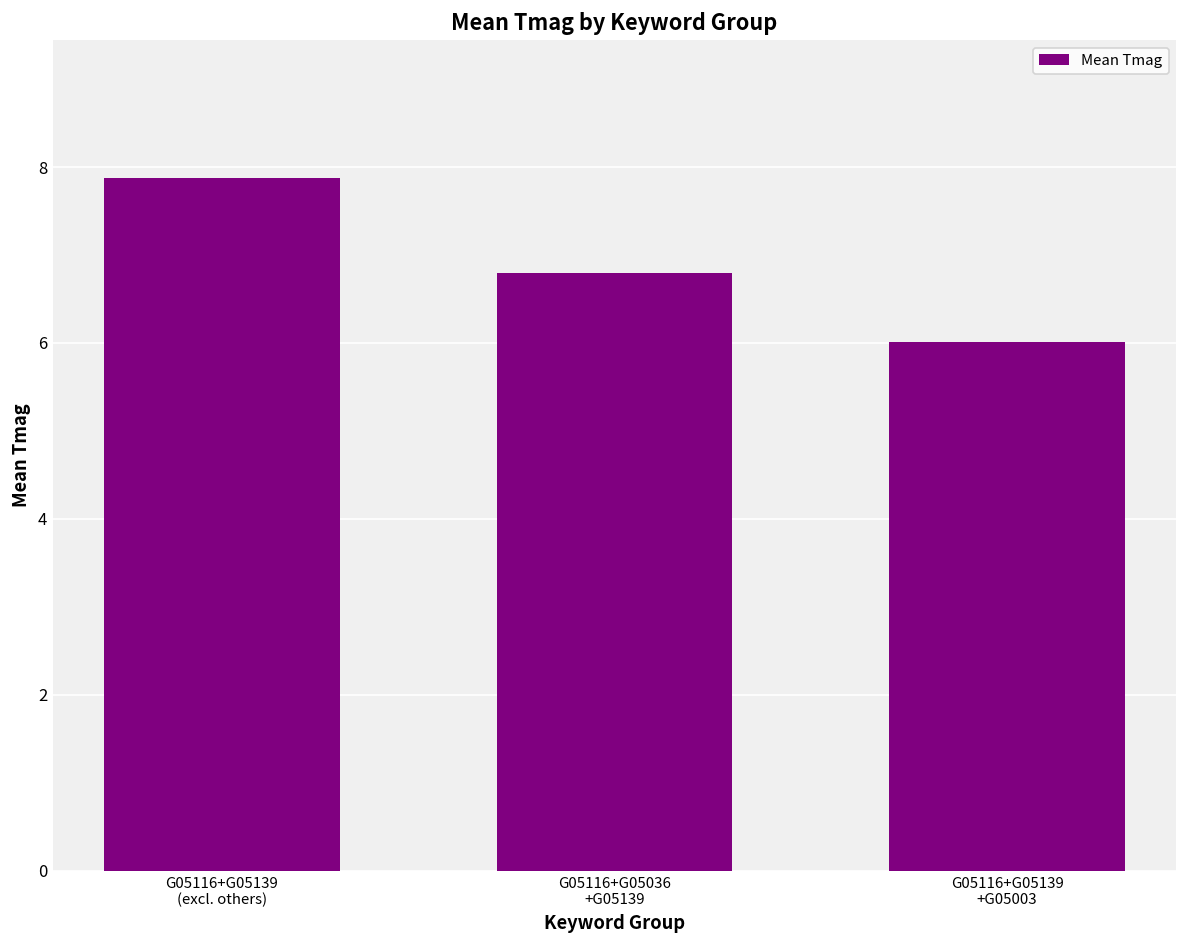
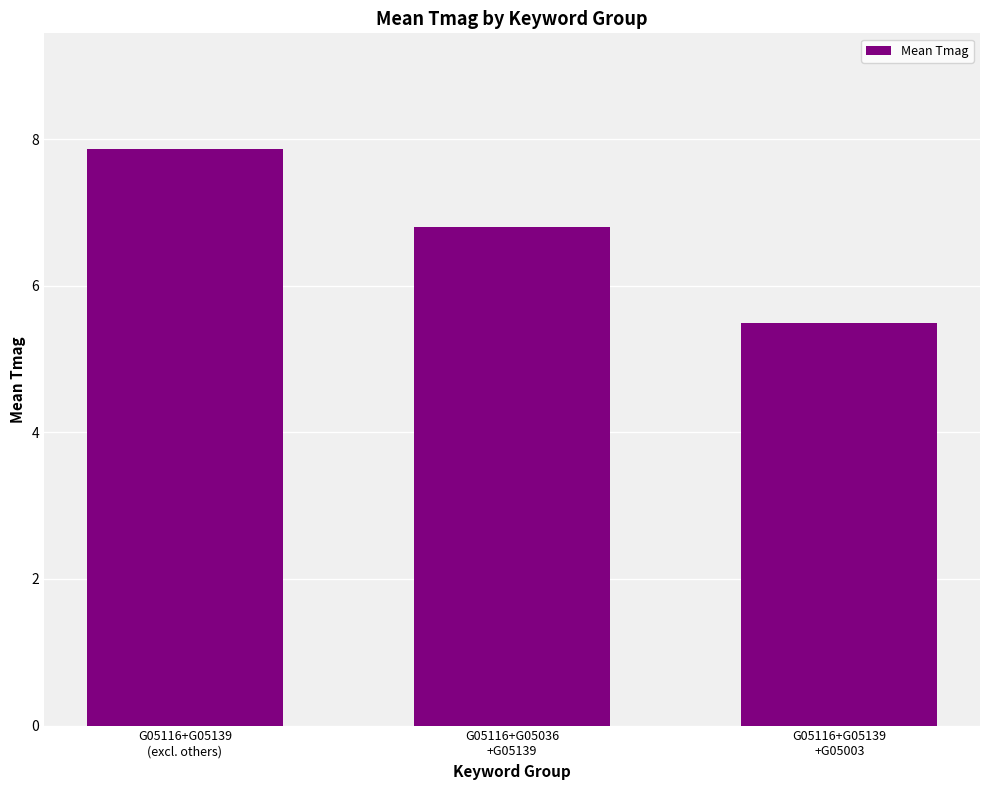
  {
    "G05116+G05139 (excl. others)": 7.9,
    "G05116+G05036 +G05139": 6.8,
-   "G05116+G05139 +G05003": 6.0
+   "G05116+G05139 +G05003": 5.5
  }
